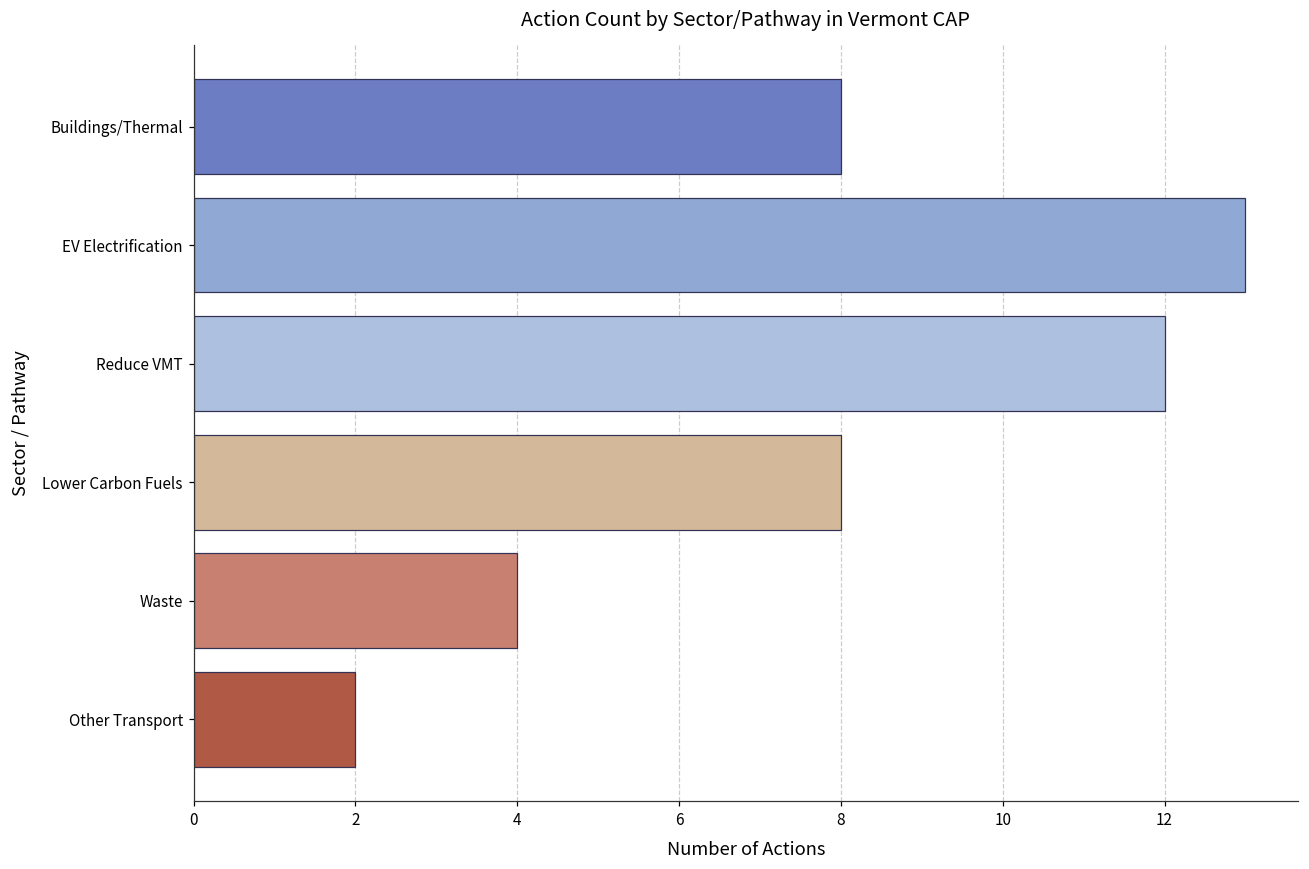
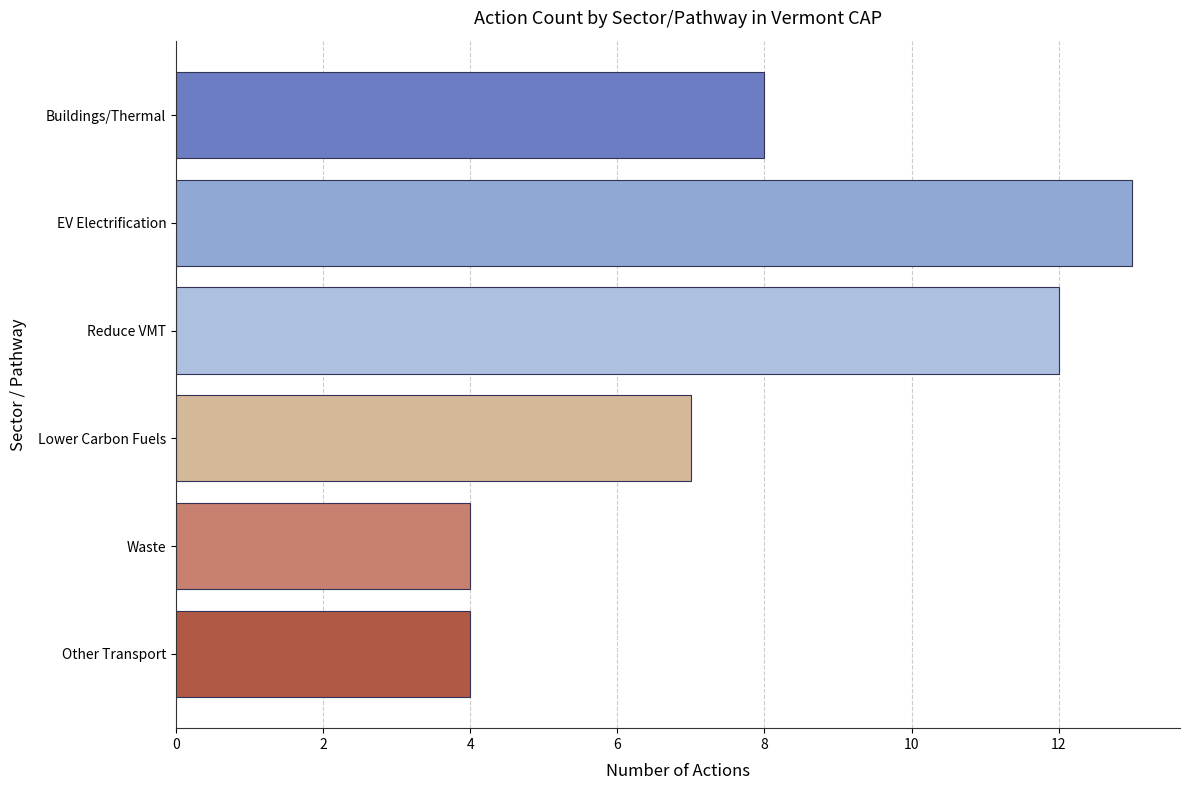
  {
    "Buildings/Thermal": 8,
    "EV Electrification": 13,
    "Reduce VMT": 12,
-   "Lower Carbon Fuels": 8,
+   "Lower Carbon Fuels": 7,
    "Waste": 4,
-   "Other Transport": 2
+   "Other Transport": 4
  }
